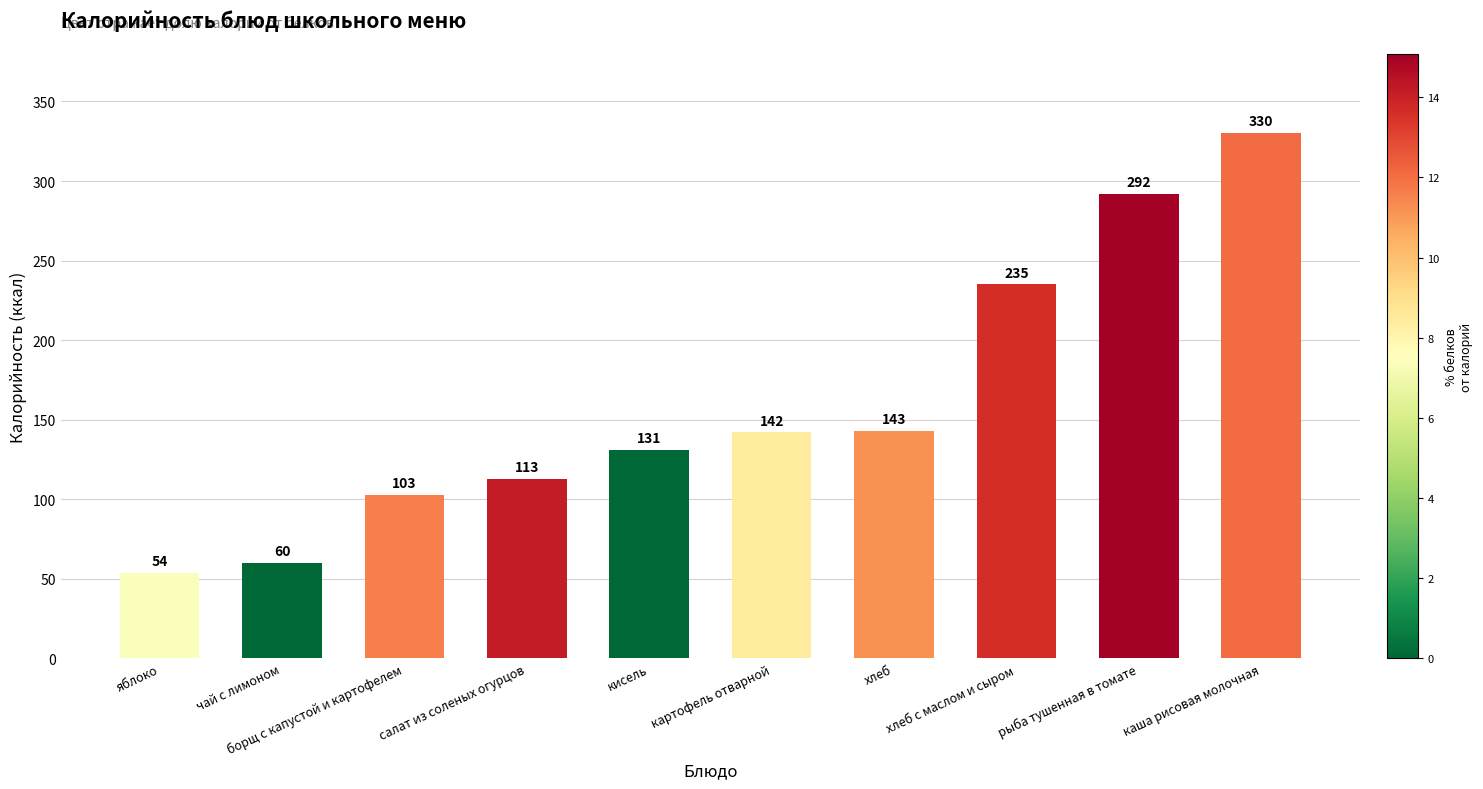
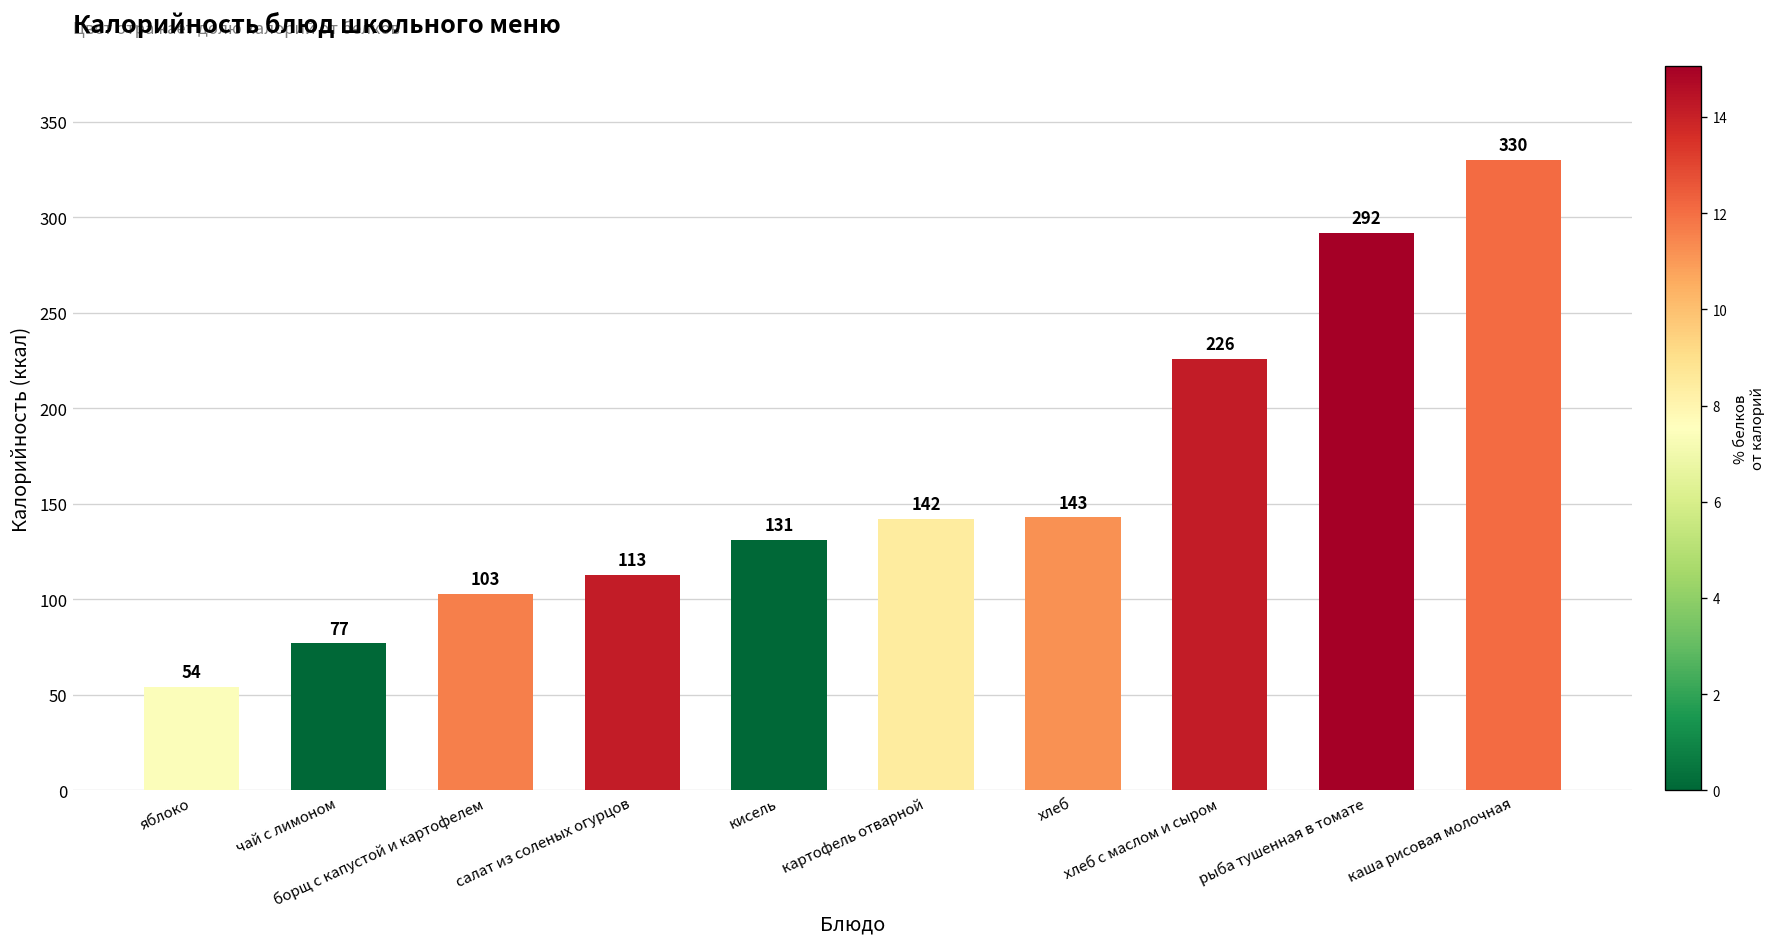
  {
    "яблоко": 54,
-   "чай с лимоном": 60,
+   "чай с лимоном": 77,
    "борщ с капустой и картофелем": 103,
    "салат из соленых огурцов": 113,
    "кисель": 131,
    "картофель отварной": 142,
    "хлеб": 143,
-   "хлеб с маслом и сыром": 235,
+   "хлеб с маслом и сыром": 226,
    "рыба тушенная в томате": 292,
    "каша рисовая молочная": 330
  }
